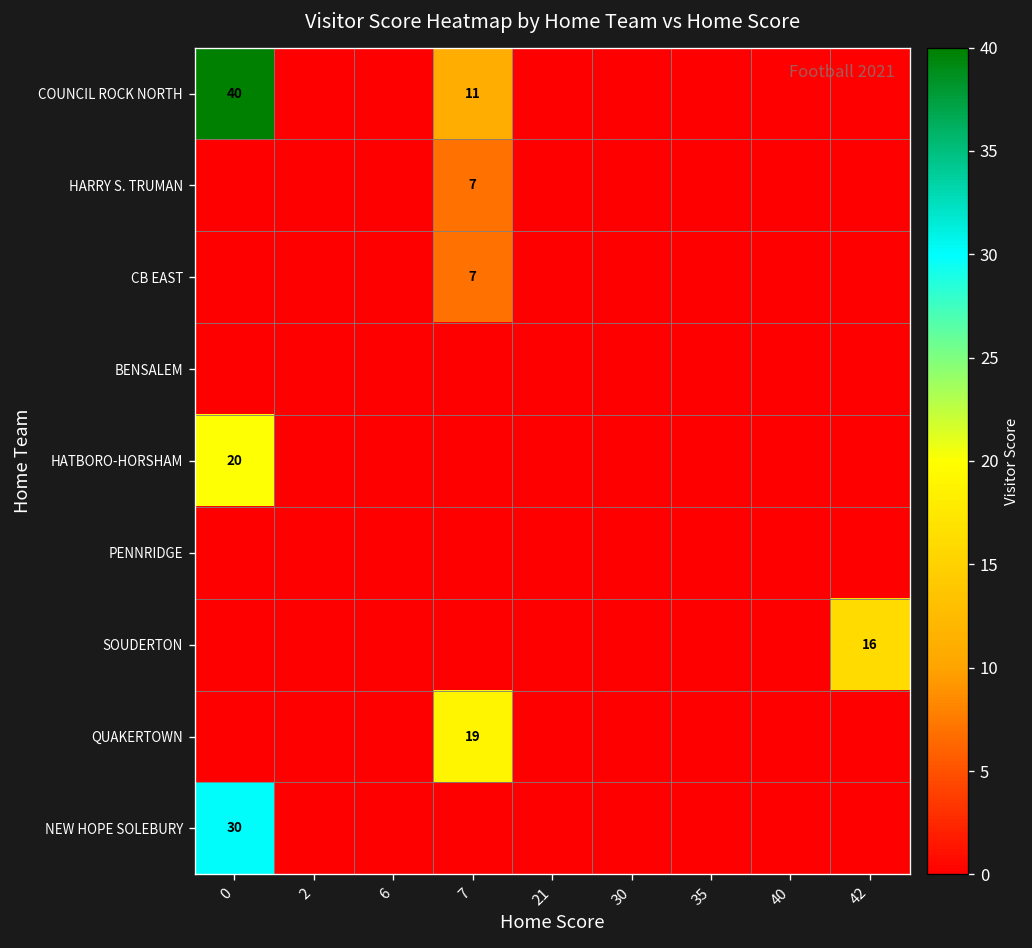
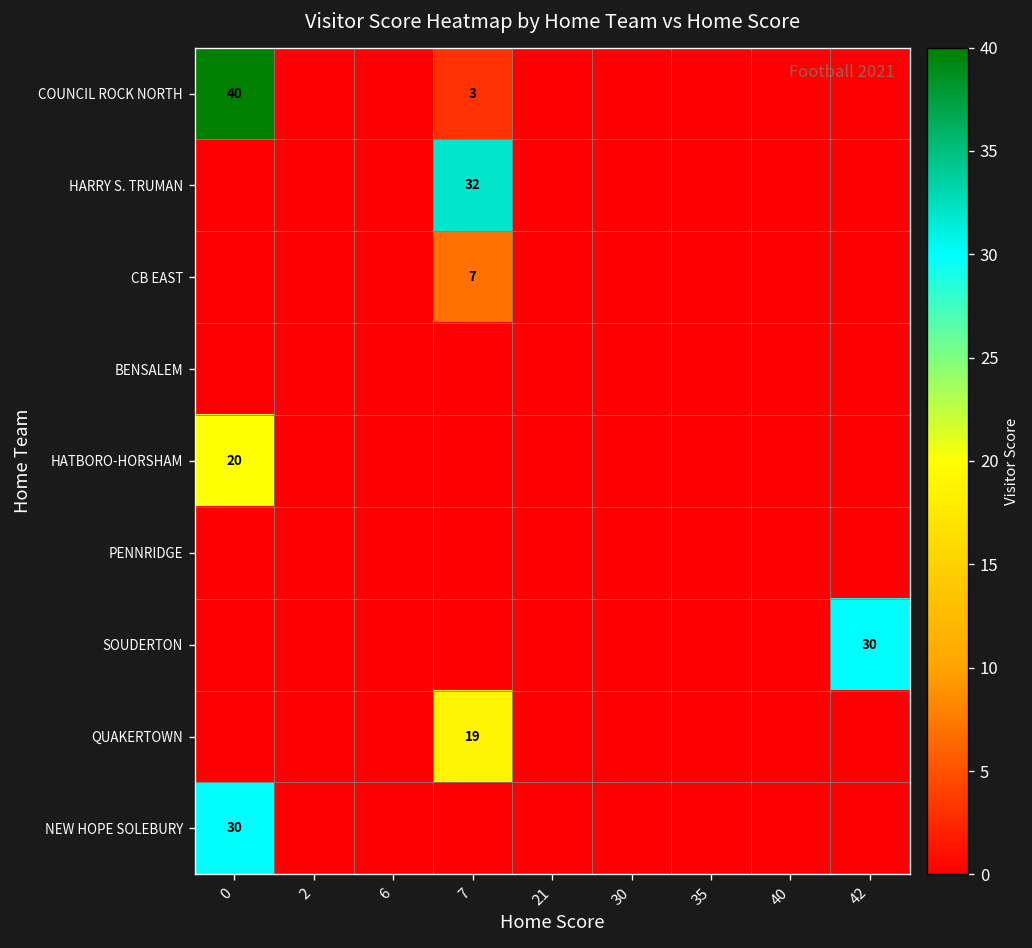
  {
    "COUNCIL ROCK NORTH": {
      "0": 40,
-     "7": 11,
+     "7": 3,
      "42": 2021
    },
    "HARRY S. TRUMAN": {
-     "7": 7
+     "7": 32
    },
    "CB EAST": {
      "7": 7
    },
    "HATBORO-HORSHAM": {
      "0": 20
    },
    "SOUDERTON": {
-     "42": 16
+     "42": 30
    },
    "QUAKERTOWN": {
      "7": 19
    },
    "NEW HOPE SOLEBURY": {
      "0": 30
    }
  }
